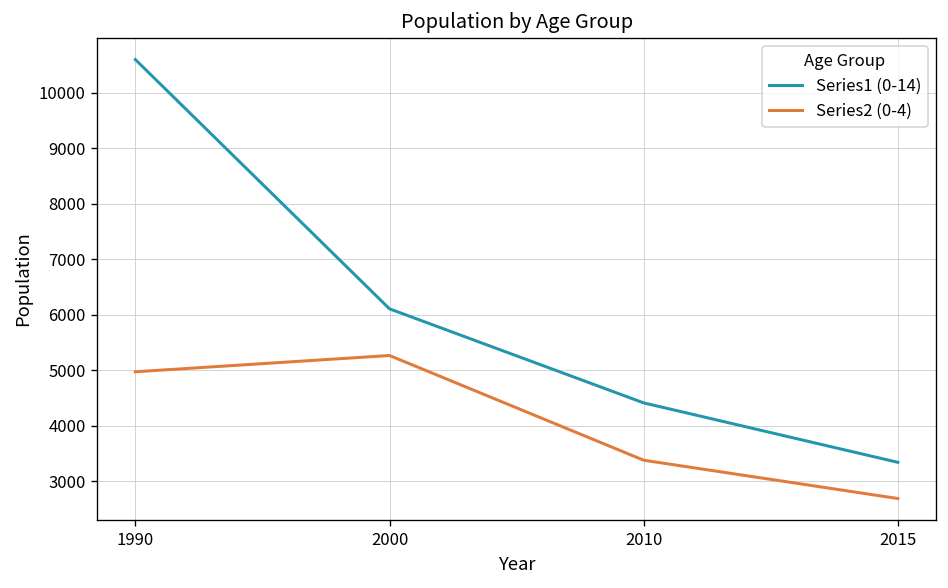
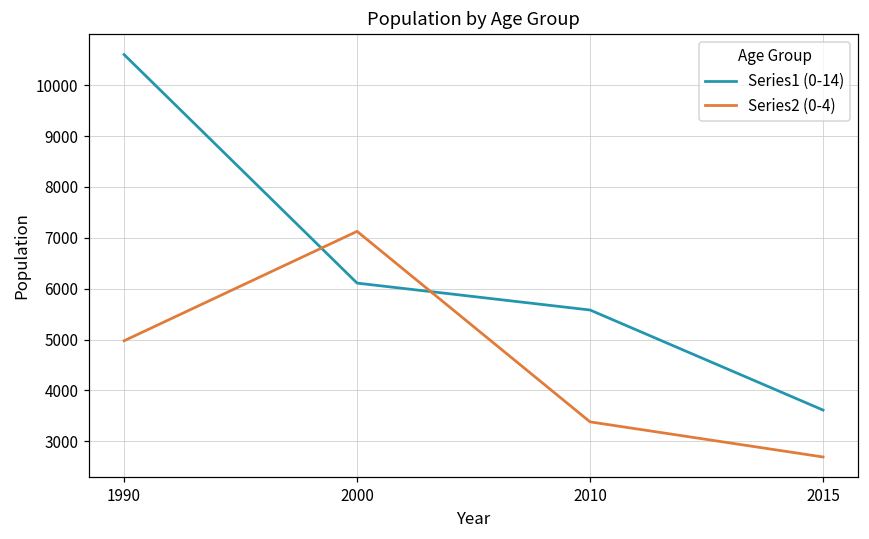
  {
    "Series1 (0-14)": {
      "1990": 10600,
      "2000": 6100,
-     "2010": 4400,
-     "2015": 3300
+     "2010": 5600,
+     "2015": 3600
    },
    "Series2 (0-4)": {
      "1990": 5000,
-     "2000": 5300,
+     "2000": 7100,
      "2010": 3400,
      "2015": 2700
    }
  }
